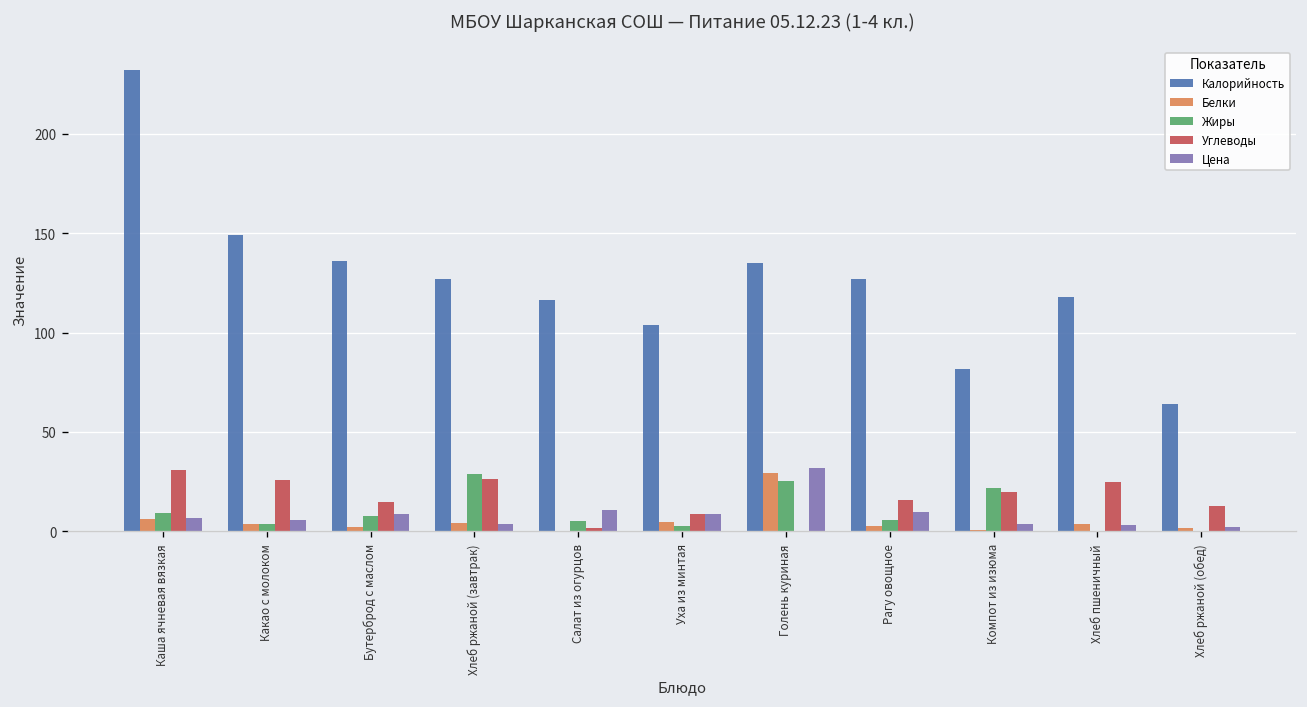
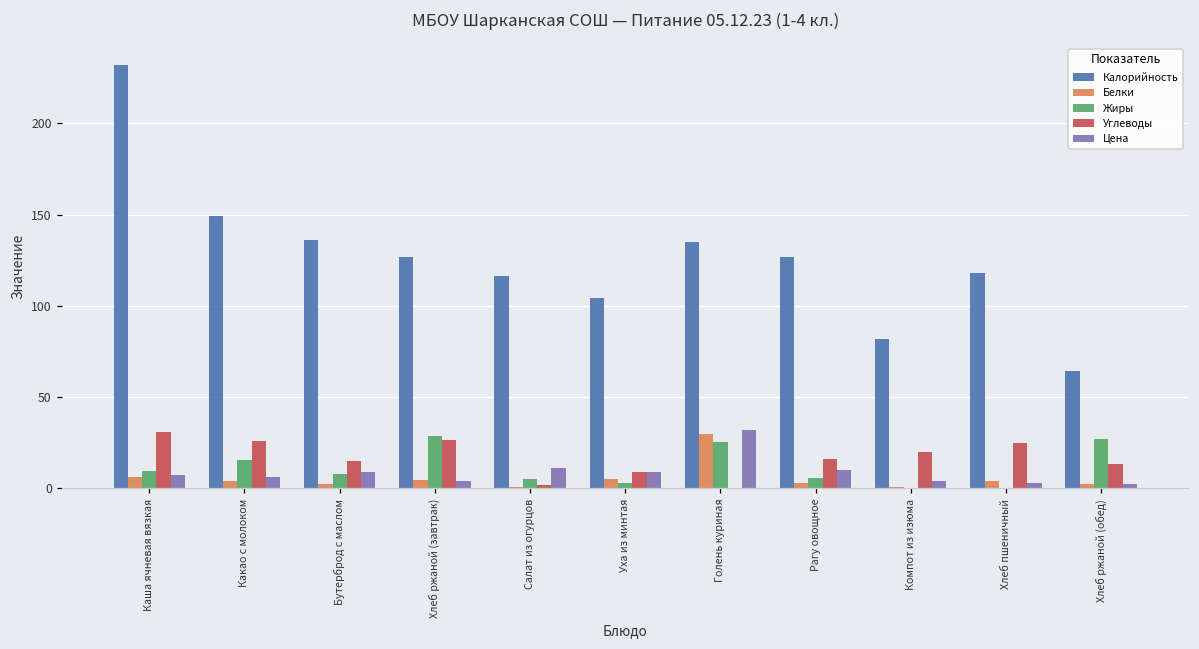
  {
    "Жиры": {
      "Каша ячневая вязкая": 9,
-     "Какао с молоком": 4,
+     "Какао с молоком": 15,
      "Бутерброд с маслом": 8,
      "Хлеб ржаной (завтрак)": 29,
      "Салат из огурцов": 5,
      "Уха из минтая": 3,
      "Голень куриная": 25,
      "Рагу овощное": 6,
-     "Компот из изюма": 22,
-     "Хлеб ржаной (обед)": 0
+     "Компот из изюма": 0,
+     "Хлеб ржаной (обед)": 27
    }
  }
